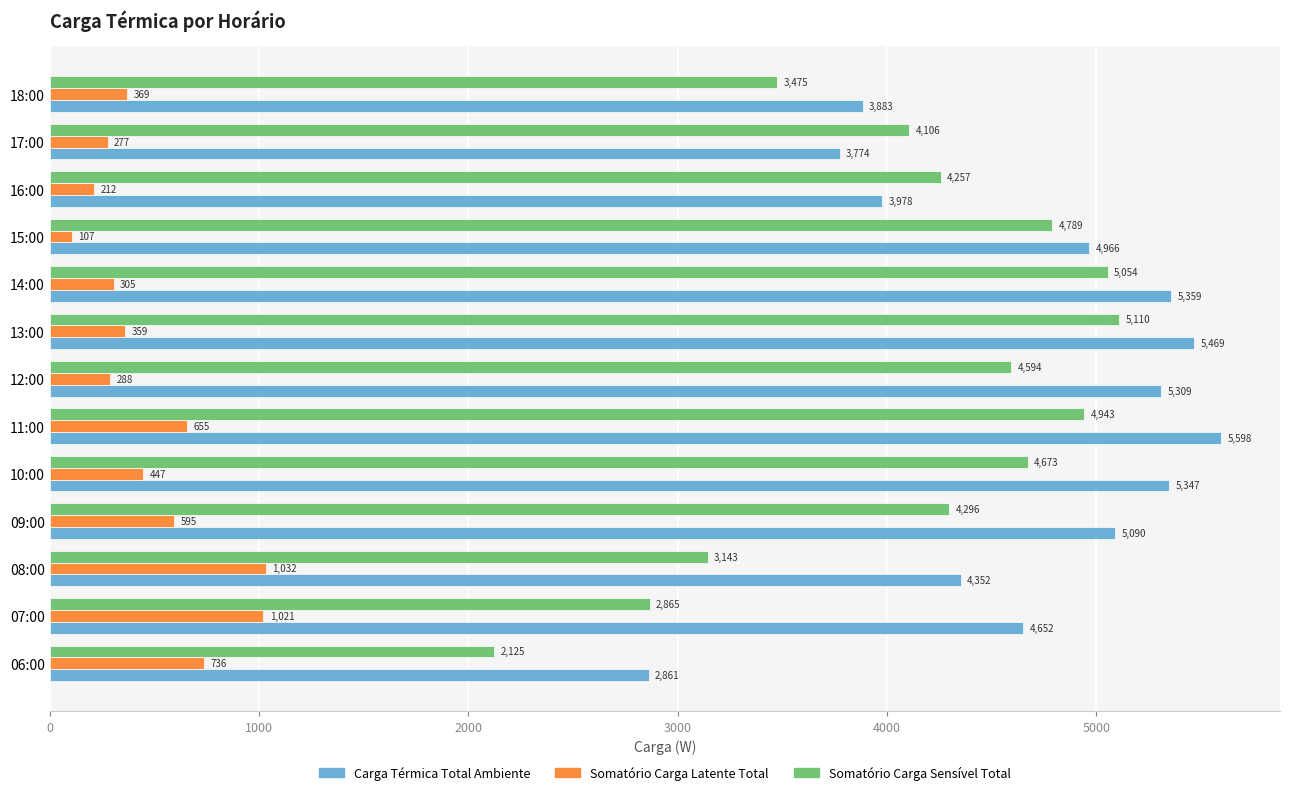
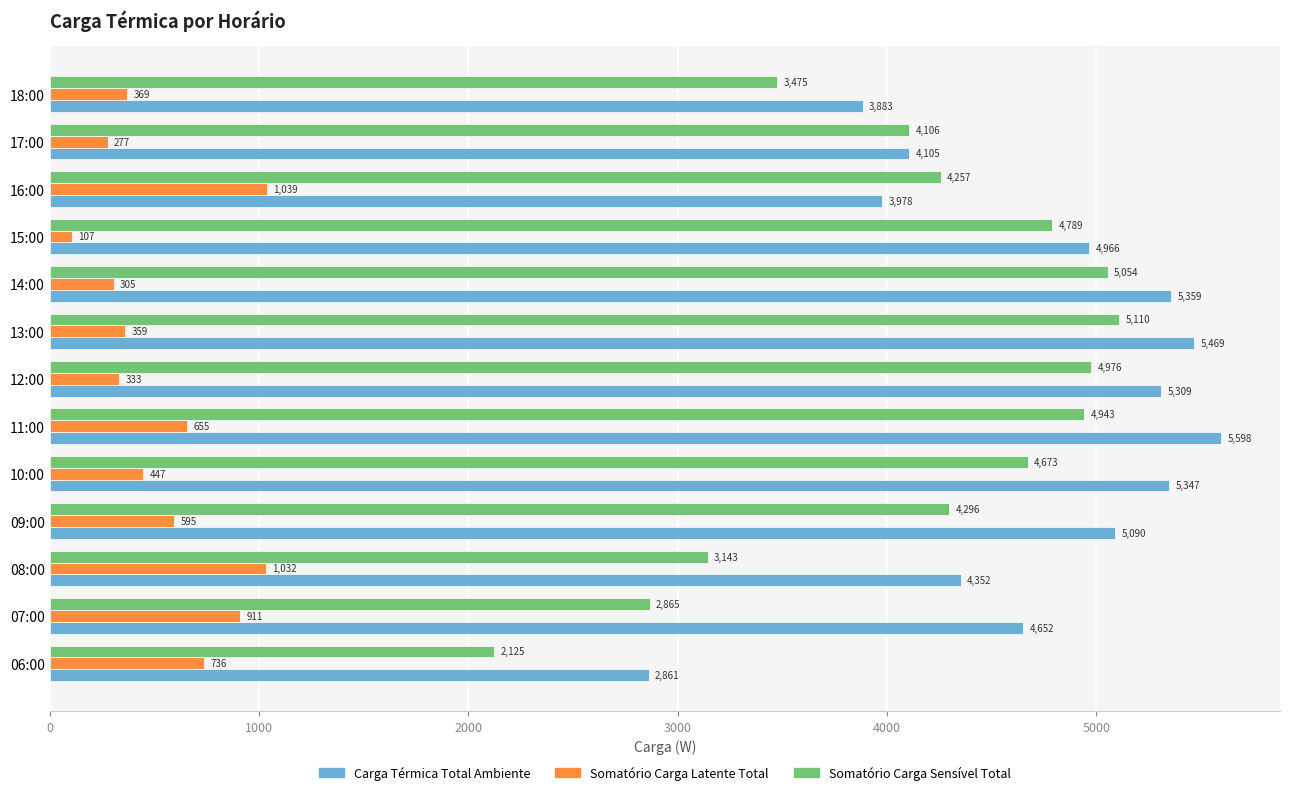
  {
    "Carga Térmica Total Ambiente": {
      "18:00": "3,883",
-     "17:00": "3,774",
+     "17:00": "4,105",
      "16:00": "3,978",
      "15:00": "4,966",
      "14:00": "5,359",
      "13:00": "5,469",
      "12:00": "5,309",
      "11:00": "5,598",
      "10:00": "5,347",
      "09:00": "5,090",
      "08:00": "4,352",
      "07:00": "4,652",
      "06:00": "2,861"
    },
    "Somatório Carga Latente Total": {
      "18:00": "369",
      "17:00": "277",
-     "16:00": "212",
+     "16:00": "1,039",
      "15:00": "107",
      "14:00": "305",
      "13:00": "359",
-     "12:00": "288",
+     "12:00": "333",
      "11:00": "655",
      "10:00": "447",
      "09:00": "595",
      "08:00": "1,032",
-     "07:00": "1,021",
+     "07:00": "911",
      "06:00": "736"
    },
    "Somatório Carga Sensível Total": {
      "18:00": "3,475",
      "17:00": "4,106",
      "16:00": "4,257",
      "15:00": "4,789",
      "14:00": "5,054",
      "13:00": "5,110",
-     "12:00": "4,594",
+     "12:00": "4,976",
      "11:00": "4,943",
      "10:00": "4,673",
      "09:00": "4,296",
      "08:00": "3,143",
      "07:00": "2,865",
      "06:00": "2,125"
    }
  }
